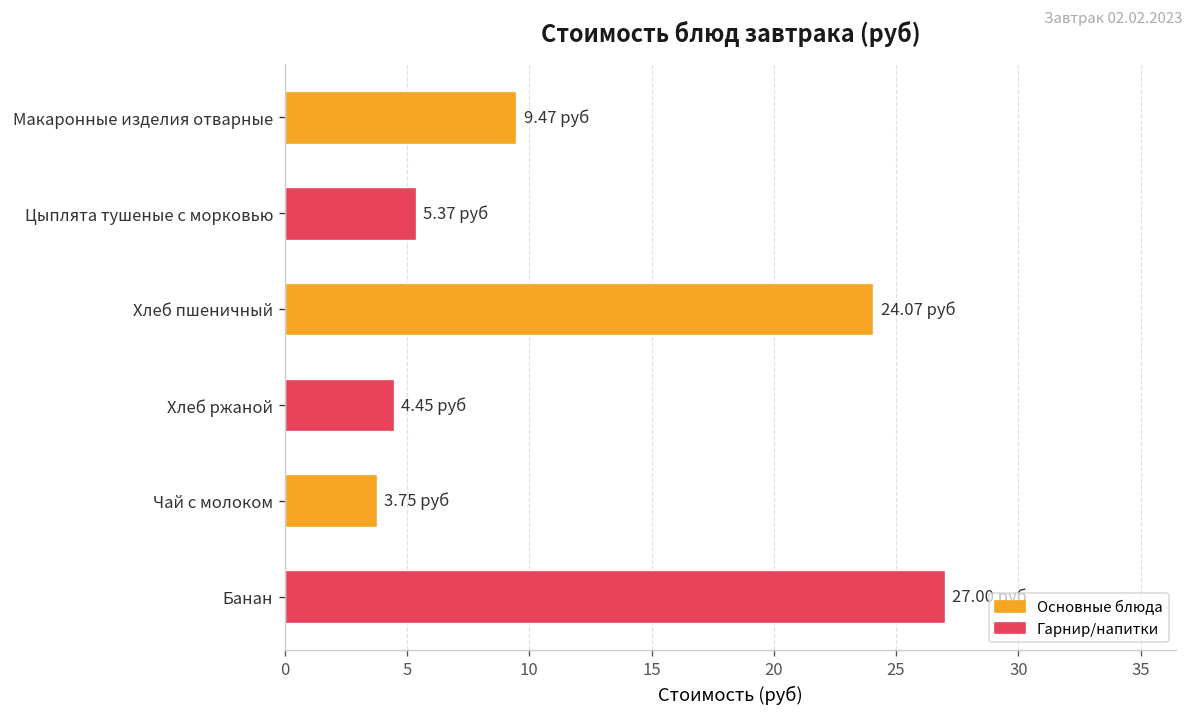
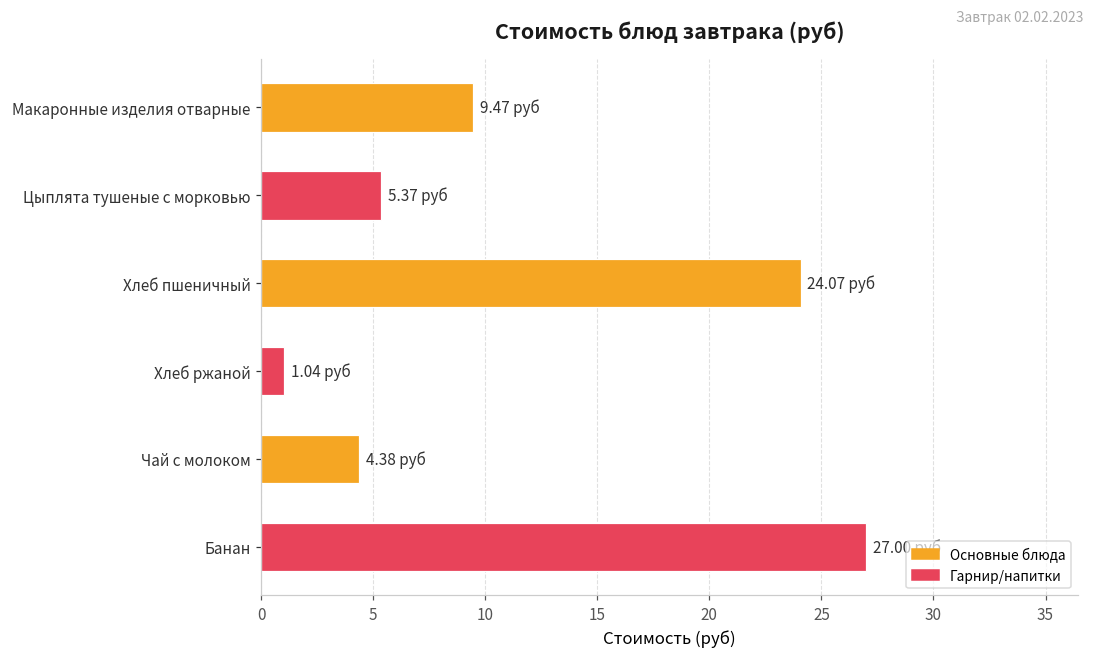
  {
    "Макаронные изделия отварные": 9.47,
    "Цыплята тушеные с морковью": 5.37,
    "Хлеб пшеничный": 24.07,
-   "Хлеб ржаной": 4.45,
-   "Чай с молоком": 3.75
+   "Хлеб ржаной": 1.04,
+   "Чай с молоком": 4.38
  }
